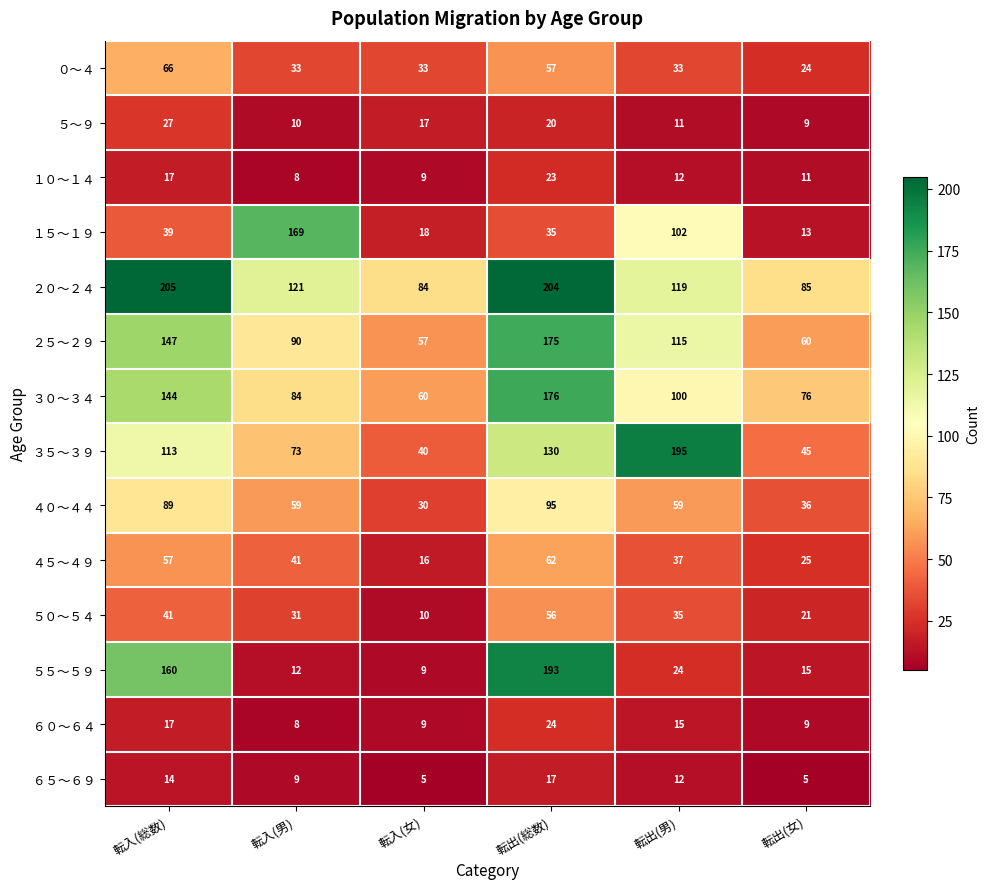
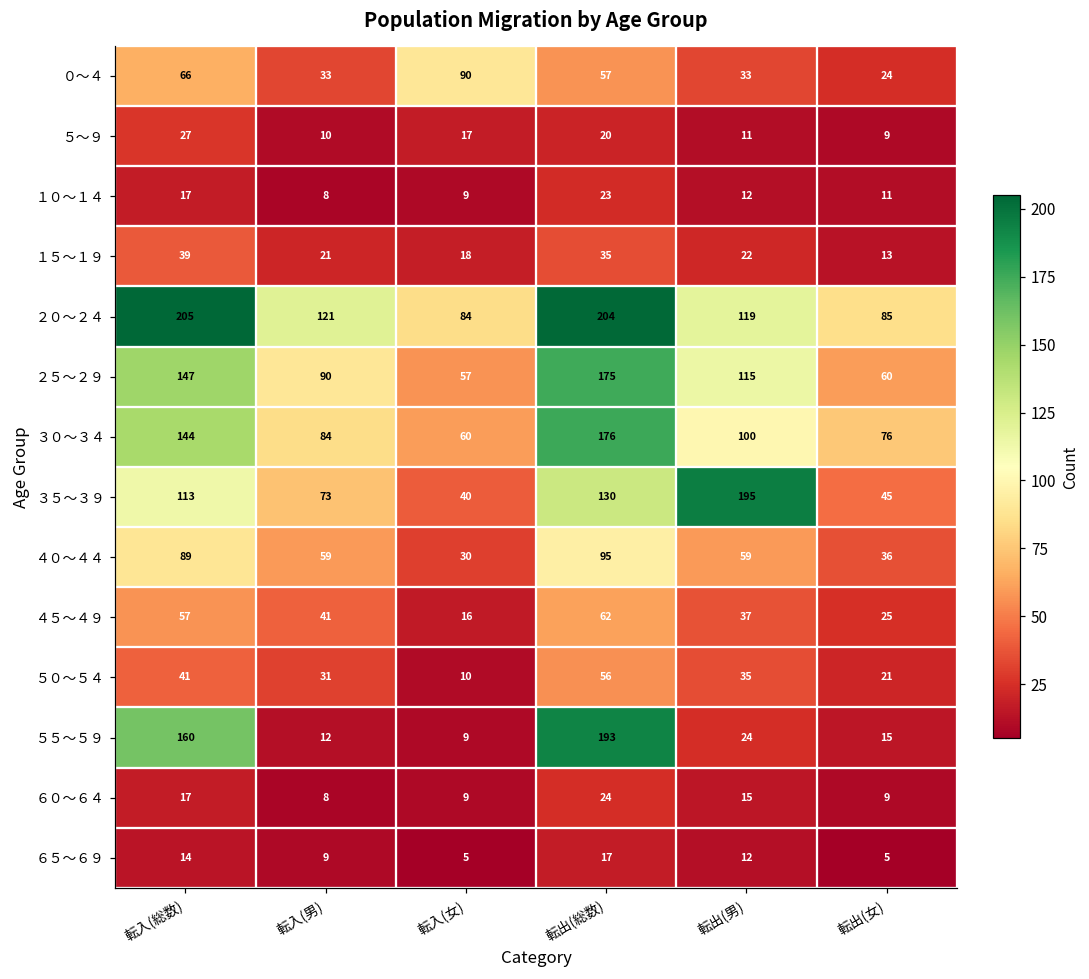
  {
    "０～４": {
      "転入(総数)": 66,
      "転入(男)": 33,
-     "転入(女)": 33,
+     "転入(女)": 90,
      "転出(総数)": 57,
      "転出(男)": 33,
      "転出(女)": 24
    },
    "５～９": {
      "転入(総数)": 27,
      "転入(男)": 10,
      "転入(女)": 17,
      "転出(総数)": 20,
      "転出(男)": 11,
      "転出(女)": 9
    },
    "１０～１４": {
      "転入(総数)": 17,
      "転入(男)": 8,
      "転入(女)": 9,
      "転出(総数)": 23,
      "転出(男)": 12,
      "転出(女)": 11
    },
    "１５～１９": {
      "転入(総数)": 39,
-     "転入(男)": 169,
+     "転入(男)": 21,
      "転入(女)": 18,
      "転出(総数)": 35,
-     "転出(男)": 102,
+     "転出(男)": 22,
      "転出(女)": 13
    },
    "２０～２４": {
      "転入(総数)": 205,
      "転入(男)": 121,
      "転入(女)": 84,
      "転出(総数)": 204,
      "転出(男)": 119,
      "転出(女)": 85
    },
    "２５～２９": {
      "転入(総数)": 147,
      "転入(男)": 90,
      "転入(女)": 57,
      "転出(総数)": 175,
      "転出(男)": 115,
      "転出(女)": 60
    },
    "３０～３４": {
      "転入(総数)": 144,
      "転入(男)": 84,
      "転入(女)": 60,
      "転出(総数)": 176,
      "転出(男)": 100,
      "転出(女)": 76
    },
    "３５～３９": {
      "転入(総数)": 113,
      "転入(男)": 73,
      "転入(女)": 40,
      "転出(総数)": 130,
      "転出(男)": 195,
      "転出(女)": 45
    },
    "４０～４４": {
      "転入(総数)": 89,
      "転入(男)": 59,
      "転入(女)": 30,
      "転出(総数)": 95,
      "転出(男)": 59,
      "転出(女)": 36
    },
    "４５～４９": {
      "転入(総数)": 57,
      "転入(男)": 41,
      "転入(女)": 16,
      "転出(総数)": 62,
      "転出(男)": 37,
      "転出(女)": 25
    },
    "５０～５４": {
      "転入(総数)": 41,
      "転入(男)": 31,
      "転入(女)": 10,
      "転出(総数)": 56,
      "転出(男)": 35,
      "転出(女)": 21
    },
    "５５～５９": {
      "転入(総数)": 160,
      "転入(男)": 12,
      "転入(女)": 9,
      "転出(総数)": 193,
      "転出(男)": 24,
      "転出(女)": 15
    },
    "６０～６４": {
      "転入(総数)": 17,
      "転入(男)": 8,
      "転入(女)": 9,
      "転出(総数)": 24,
      "転出(男)": 15,
      "転出(女)": 9
    },
    "６５～６９": {
      "転入(総数)": 14,
      "転入(男)": 9,
      "転入(女)": 5,
      "転出(総数)": 17,
      "転出(男)": 12,
      "転出(女)": 5
    }
  }
